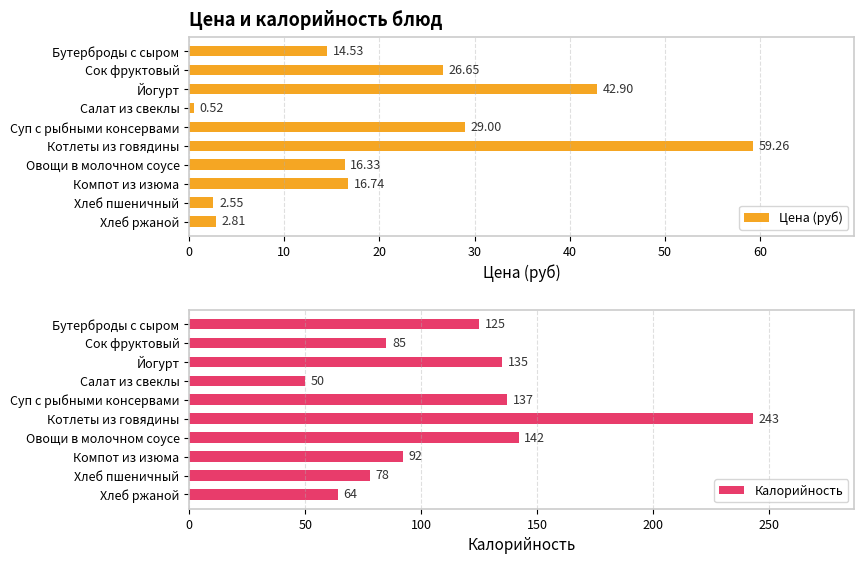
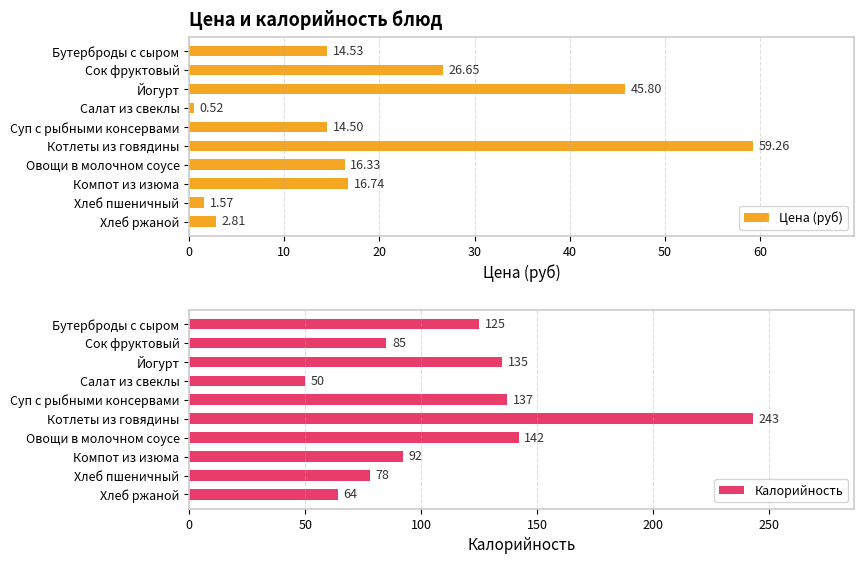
  {
    "Цена и калорийность блюд": {
      "Бутерброды с сыром": 14.53,
      "Сок фруктовый": 26.65,
-     "Йогурт": 42.90,
+     "Йогурт": 45.80,
      "Салат из свеклы": 0.52,
-     "Суп с рыбными консервами": 29.00,
+     "Суп с рыбными консервами": 14.50,
      "Котлеты из говядины": 59.26,
      "Овощи в молочном соусе": 16.33,
      "Компот из изюма": 16.74,
-     "Хлеб пшеничный": 2.55,
+     "Хлеб пшеничный": 1.57,
      "Хлеб ржаной": 2.81
    }
  }
